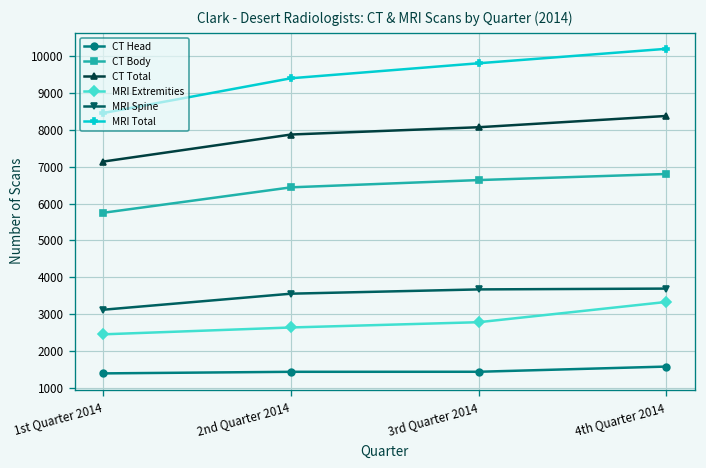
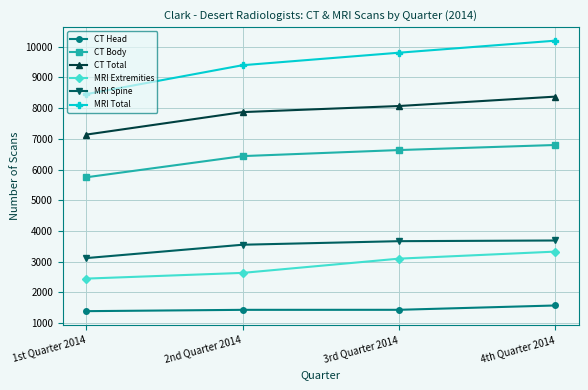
  {
    "MRI Extremities": {
      "1st Quarter 2014": 2500,
      "2nd Quarter 2014": 2600,
-     "3rd Quarter 2014": 2800,
+     "3rd Quarter 2014": 3100,
      "4th Quarter 2014": 3300
    }
  }
